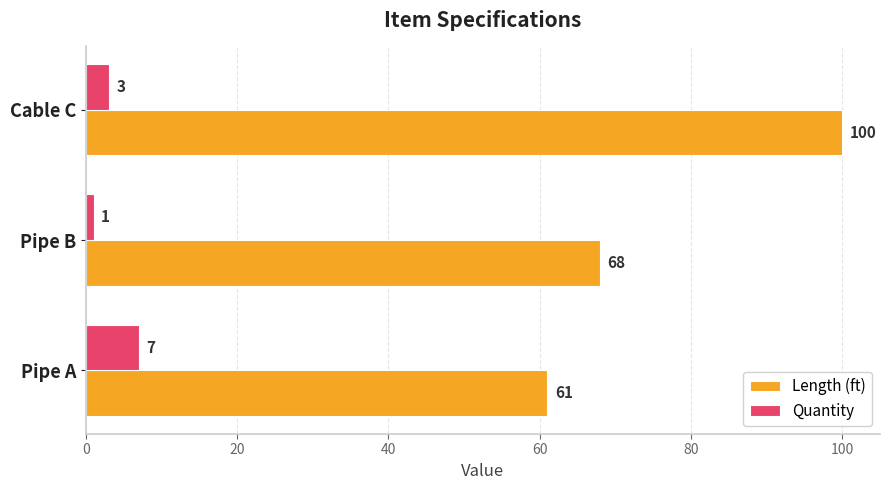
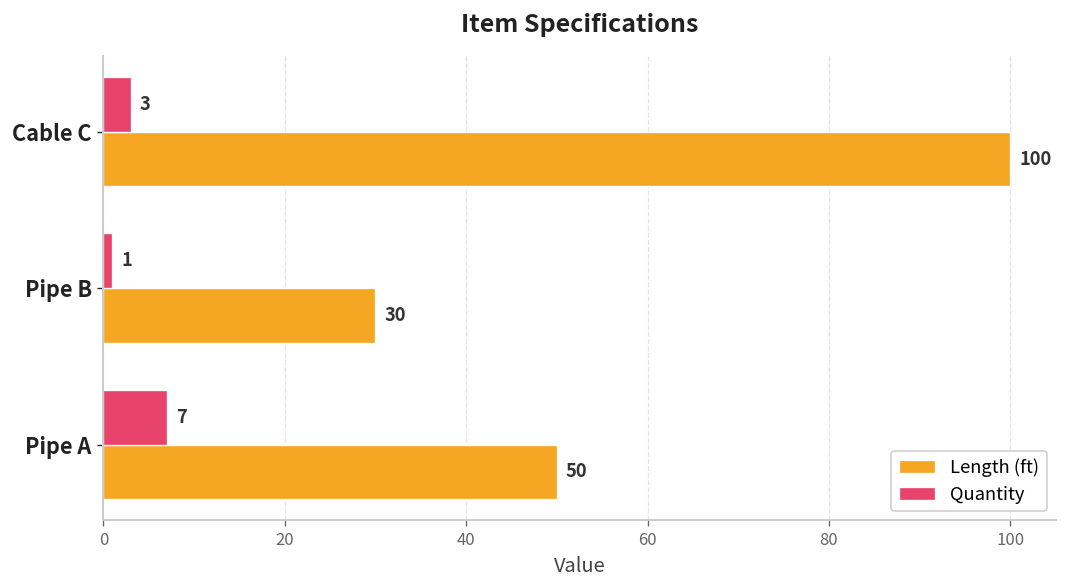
  {
    "Length (ft)": {
      "Cable C": 100,
-     "Pipe B": 68,
-     "Pipe A": 61
+     "Pipe B": 30,
+     "Pipe A": 50
    },
    "Quantity": {
      "Cable C": 3,
      "Pipe B": 1,
      "Pipe A": 7
    }
  }
